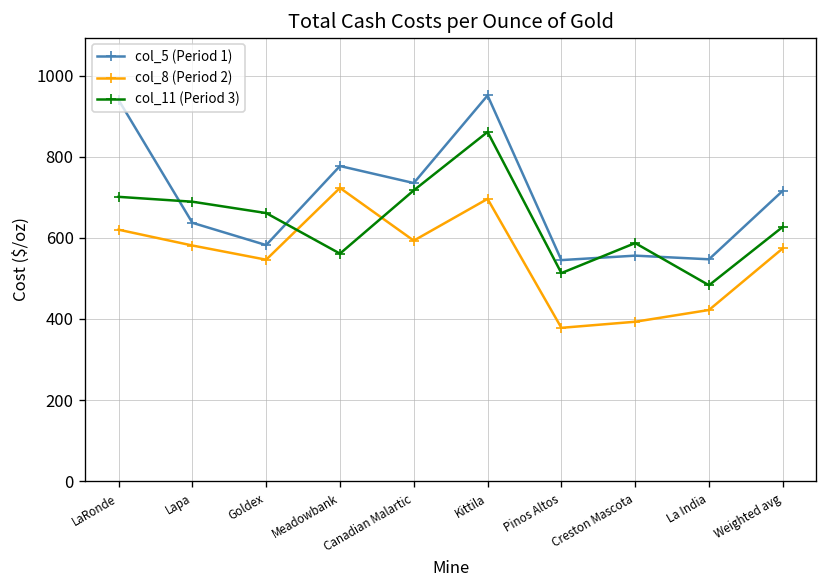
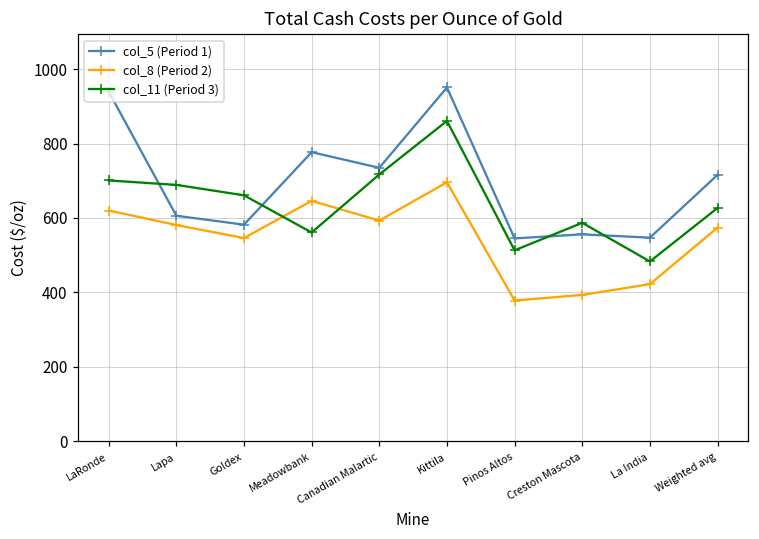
  {
    "col_5 (Period 1)": {
-     "Lapa": 640,
+     "Lapa": 610,
      "Goldex": 580,
      "Meadowbank": 780,
      "Canadian Malartic": 740,
      "Kittila": 950,
      "Pinos Altos": 550,
      "Creston Mascota": 560,
      "La India": 550,
      "Weighted avg": 720
    },
    "col_8 (Period 2)": {
      "LaRonde": 620,
      "Lapa": 580,
      "Goldex": 550,
-     "Meadowbank": 720,
+     "Meadowbank": 650,
      "Canadian Malartic": 590,
      "Kittila": 700,
      "Pinos Altos": 380,
      "Creston Mascota": 390,
      "La India": 420,
      "Weighted avg": 570
    },
    "col_11 (Period 3)": {
      "LaRonde": 700,
      "Lapa": 690,
      "Goldex": 660,
      "Meadowbank": 560,
      "Canadian Malartic": 720,
      "Kittila": 860,
      "Pinos Altos": 510,
      "Creston Mascota": 590,
      "La India": 480,
      "Weighted avg": 630
    }
  }
